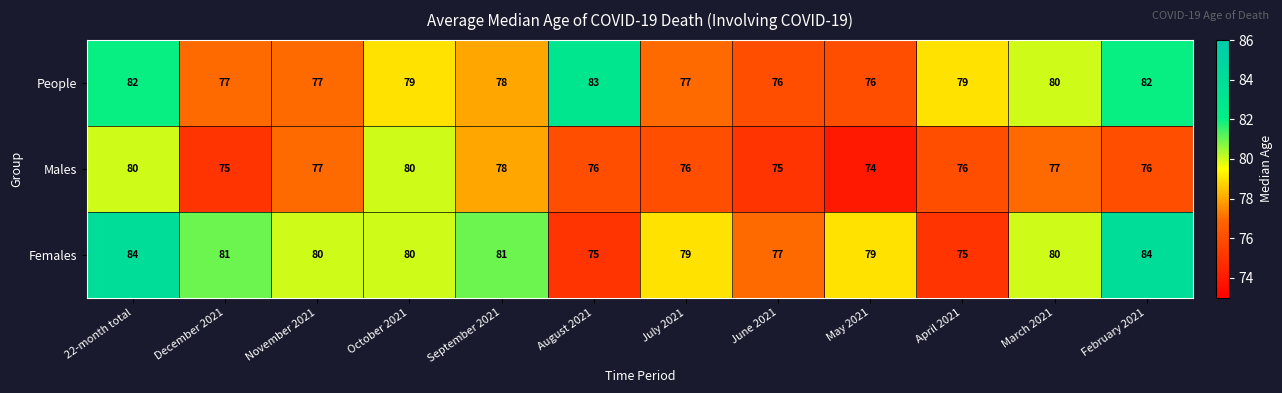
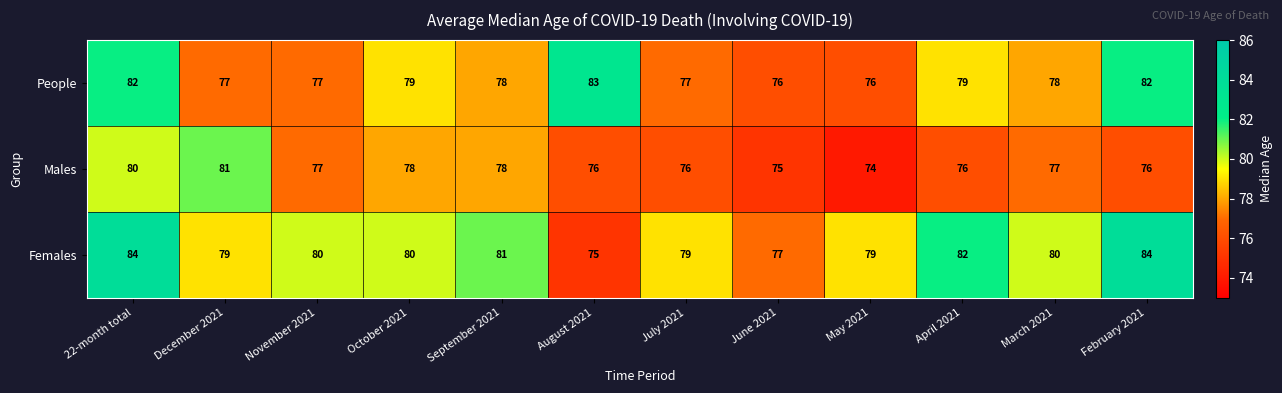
  {
    "People": {
      "22-month total": 82,
      "December 2021": 77,
      "November 2021": 77,
      "October 2021": 79,
      "September 2021": 78,
      "August 2021": 83,
      "July 2021": 77,
      "June 2021": 76,
      "May 2021": 76,
      "April 2021": 79,
-     "March 2021": 80,
+     "March 2021": 78,
      "February 2021": 82
    },
    "Males": {
      "22-month total": 80,
-     "December 2021": 75,
+     "December 2021": 81,
      "November 2021": 77,
-     "October 2021": 80,
+     "October 2021": 78,
      "September 2021": 78,
      "August 2021": 76,
      "July 2021": 76,
      "June 2021": 75,
      "May 2021": 74,
      "April 2021": 76,
      "March 2021": 77,
      "February 2021": 76
    },
    "Females": {
      "22-month total": 84,
-     "December 2021": 81,
+     "December 2021": 79,
      "November 2021": 80,
      "October 2021": 80,
      "September 2021": 81,
      "August 2021": 75,
      "July 2021": 79,
      "June 2021": 77,
      "May 2021": 79,
-     "April 2021": 75,
+     "April 2021": 82,
      "March 2021": 80,
      "February 2021": 84
    }
  }
